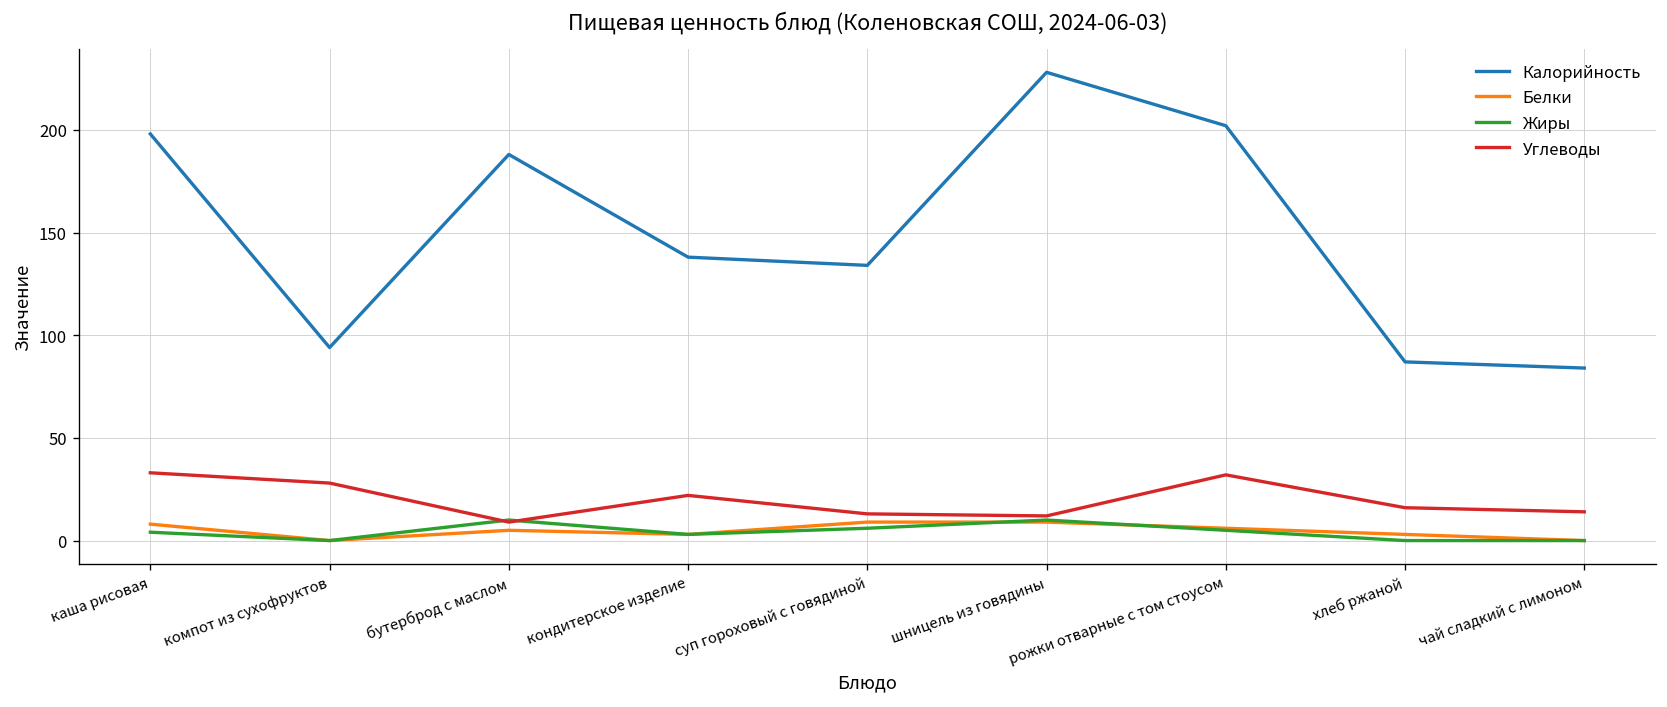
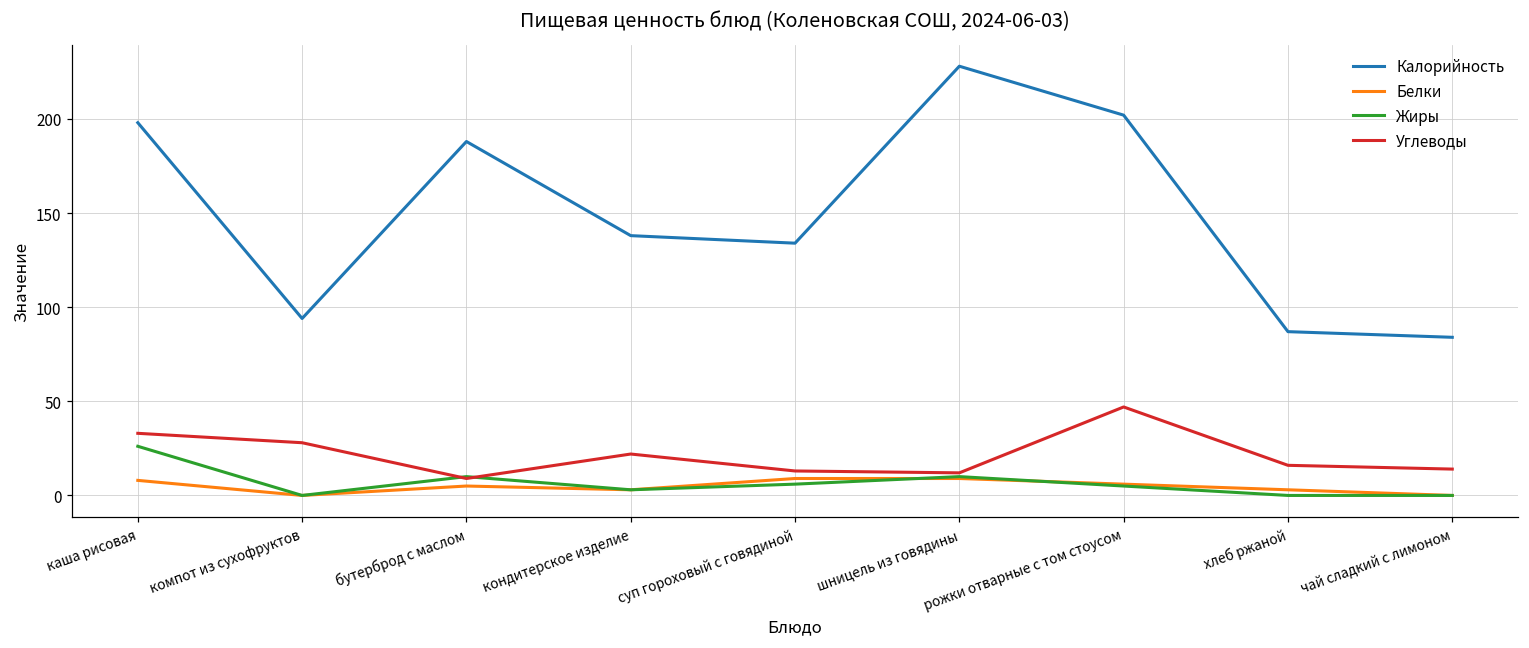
  {
    "Калорийность": {
      "каша рисовая": 198,
      "компот из сухофруктов": 94,
      "бутерброд с маслом": 188,
      "кондитерское изделие": 138,
      "суп гороховый с говядиной": 134,
      "шницель из говядины": 228,
      "рожки отварные с том стоусом": 202,
      "хлеб ржаной": 87,
      "чай сладкий с лимоном": 84
    },
    "Белки": {
      "каша рисовая": 8,
      "бутерброд с маслом": 5,
      "суп гороховый с говядиной": 9,
      "хлеб ржаной": 3
    },
    "Жиры": {
-     "каша рисовая": 4,
+     "каша рисовая": 26,
      "суп гороховый с говядиной": 6,
      "хлеб ржаной": 0
    },
    "Углеводы": {
      "каша рисовая": 33,
      "компот из сухофруктов": 28,
      "кондитерское изделие": 22,
      "суп гороховый с говядиной": 13,
      "шницель из говядины": 12,
-     "рожки отварные с том стоусом": 32,
+     "рожки отварные с том стоусом": 47,
      "хлеб ржаной": 16,
      "чай сладкий с лимоном": 14
    }
  }
